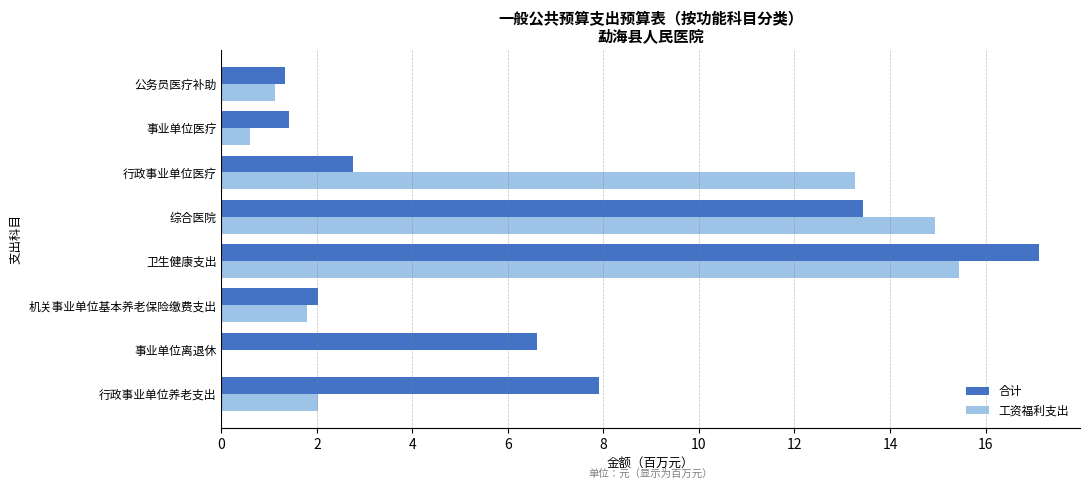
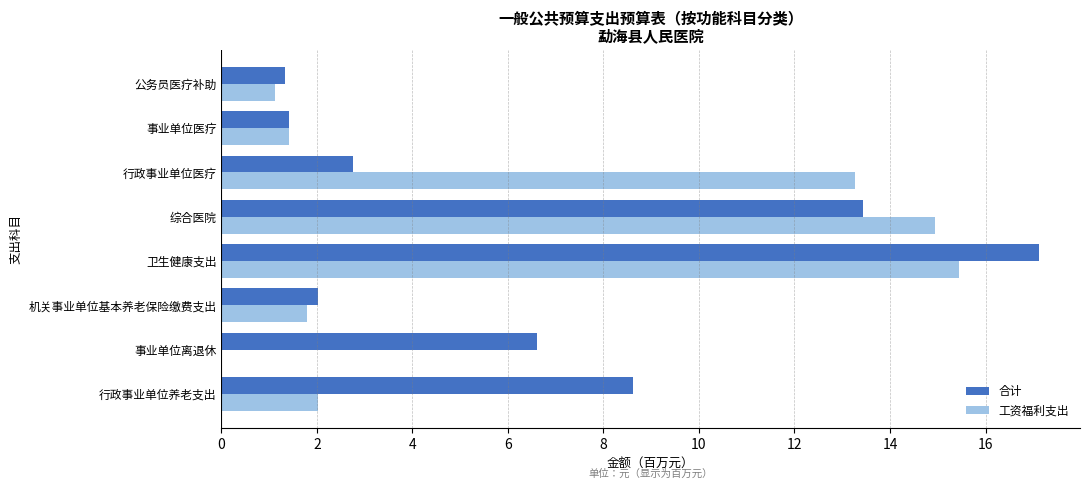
  {
    "合计": {
      "公务员医疗补助": 1.3,
      "事业单位医疗": 1.4,
      "行政事业单位医疗": 2.8,
      "综合医院": 13.4,
      "卫生健康支出": 17.1,
      "机关事业单位基本养老保险缴费支出": 2.0,
      "事业单位离退休": 6.6,
-     "行政事业单位养老支出": 7.9
+     "行政事业单位养老支出": 8.6
    },
    "工资福利支出": {
      "公务员医疗补助": 1.1,
-     "事业单位医疗": 0.6,
+     "事业单位医疗": 1.4,
      "行政事业单位医疗": 13.3,
      "综合医院": 14.9,
      "卫生健康支出": 15.4,
      "机关事业单位基本养老保险缴费支出": 1.8,
      "事业单位离退休": 0.0,
      "行政事业单位养老支出": 2.0
    }
  }
